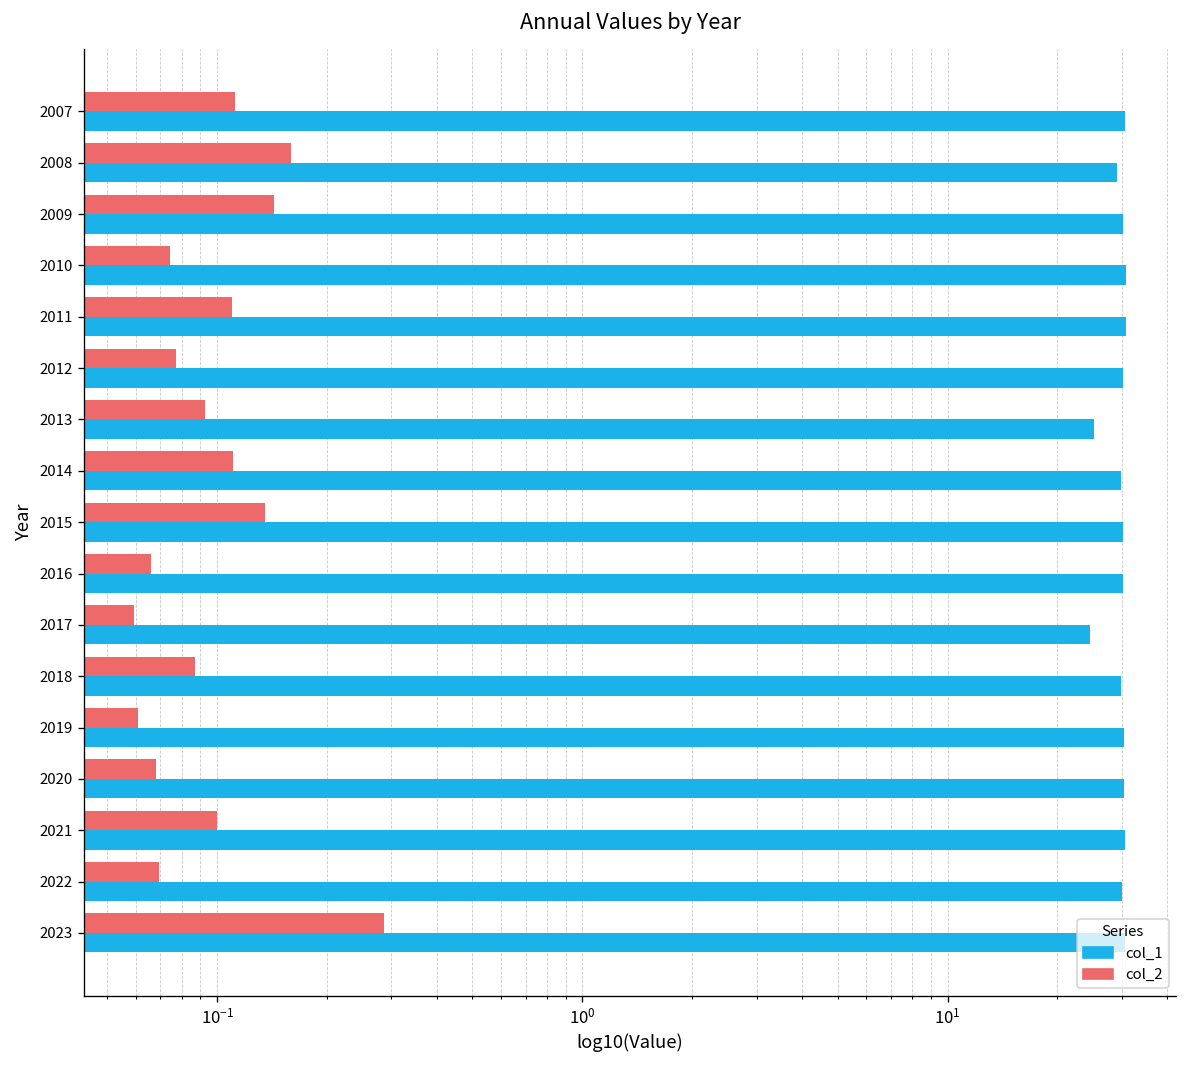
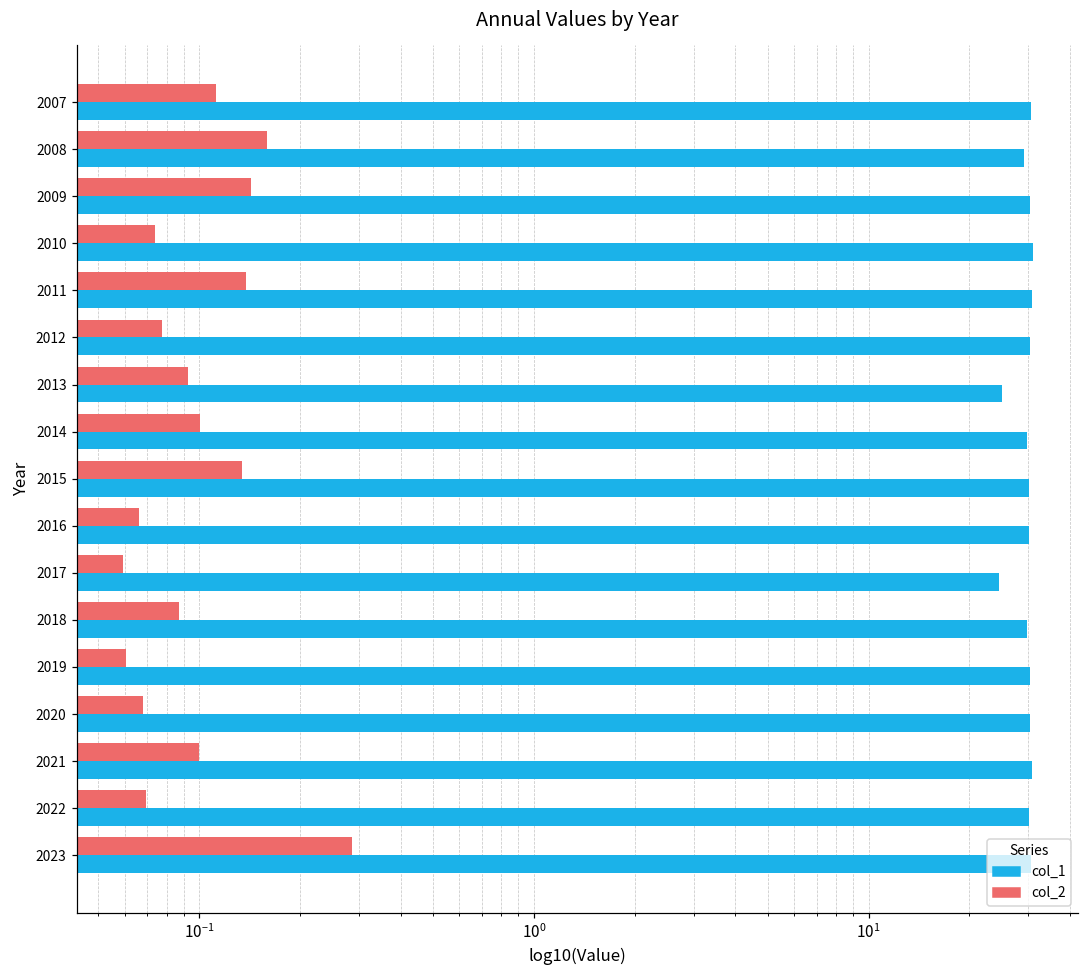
  {
    "col_1": {
      "2007": 31,
      "2008": 29,
      "2009": 30,
      "2010": 31,
      "2011": 31,
      "2012": 30,
      "2013": 25,
      "2014": 30,
      "2015": 30,
      "2016": 30,
      "2017": 25,
      "2018": 30,
      "2019": 30,
      "2020": 30,
      "2021": 31,
      "2022": 30
    },
    "col_2": {
      "2007": 0.112,
      "2008": 0.16,
      "2009": 0.14,
      "2010": 0.074,
-     "2011": 0.110,
+     "2011": 0.14,
      "2012": 0.077,
      "2013": 0.093,
-     "2014": 0.110,
+     "2014": 0.101,
      "2015": 0.13,
      "2016": 0.066,
      "2017": 0.059,
      "2018": 0.087,
      "2019": 0.061,
      "2020": 0.068,
      "2021": 0.100,
      "2022": 0.069,
      "2023": 0.29
    }
  }
